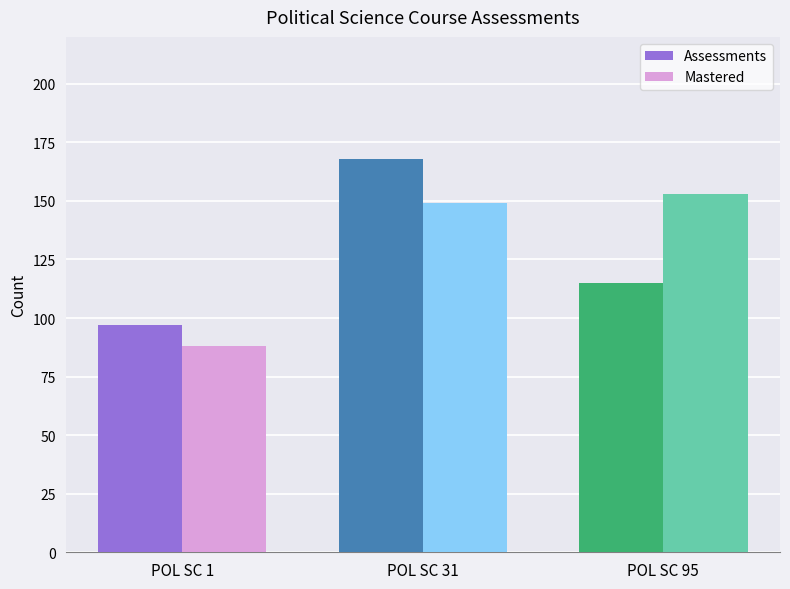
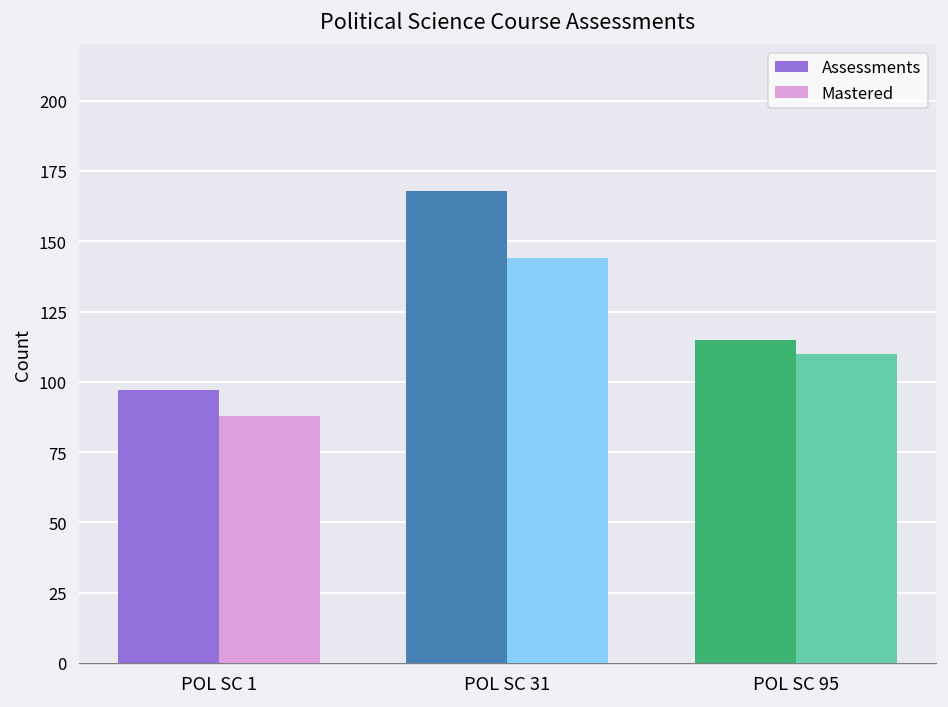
  {
    "Assessments": {
      "POL SC 1": 97,
      "POL SC 31": 168,
      "POL SC 95": 115
    },
    "Mastered": {
      "POL SC 1": 88,
-     "POL SC 31": 149,
-     "POL SC 95": 153
+     "POL SC 31": 144,
+     "POL SC 95": 110
    }
  }
